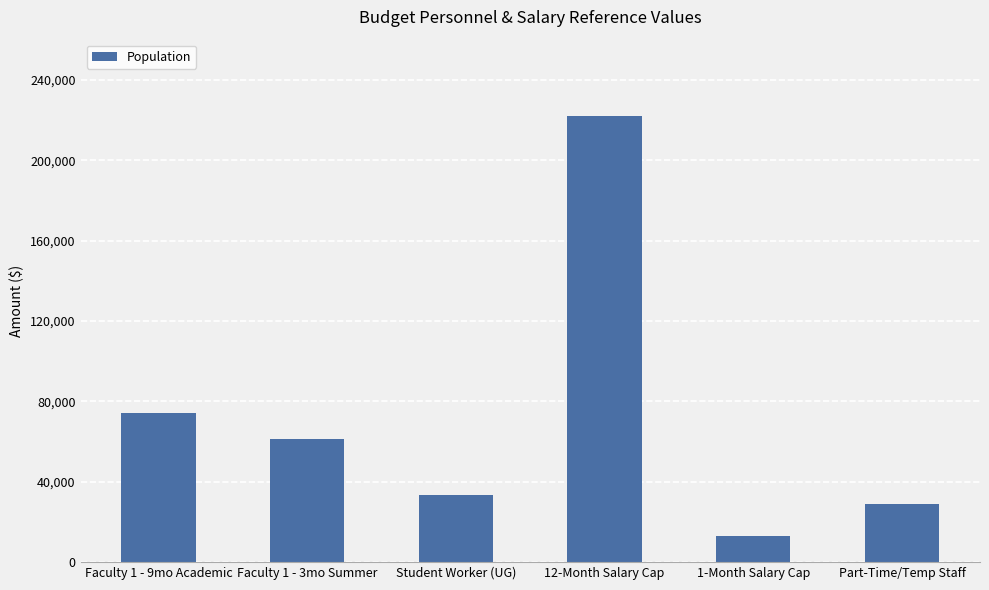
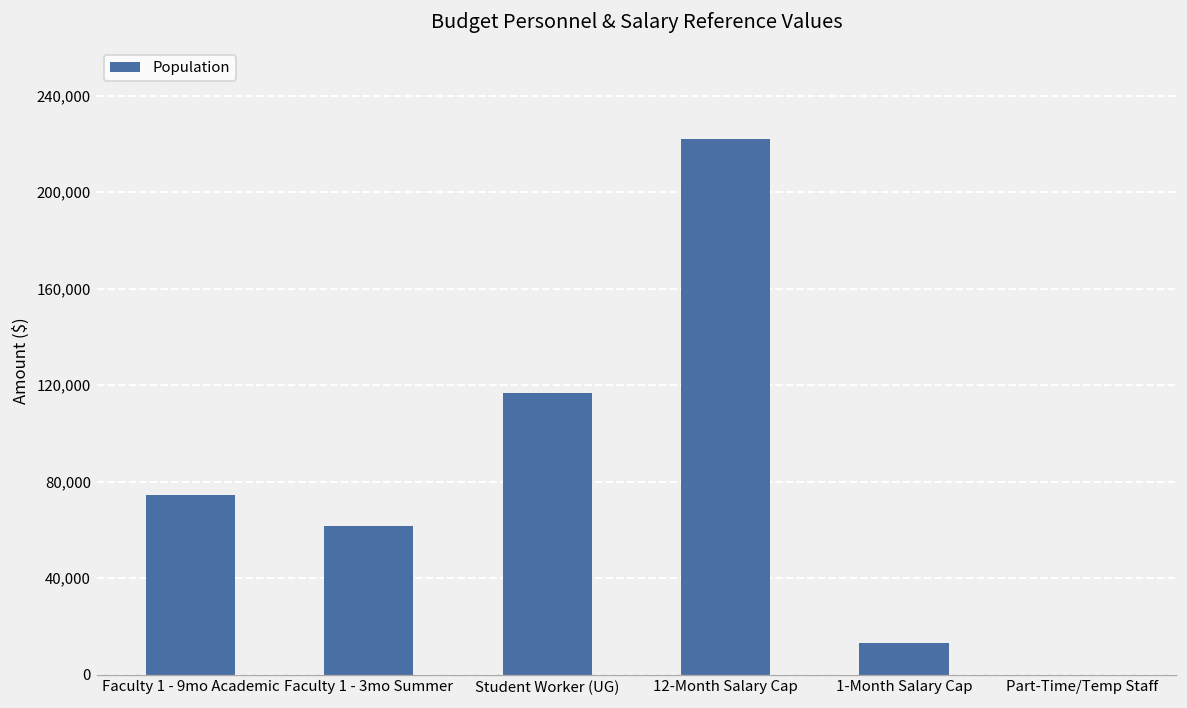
  {
    "Faculty 1 - 9mo Academic": "74,000",
    "Faculty 1 - 3mo Summer": "61,000",
-   "Student Worker (UG)": "33,000",
+   "Student Worker (UG)": "117,000",
    "12-Month Salary Cap": "222,000",
    "1-Month Salary Cap": "13,000",
-   "Part-Time/Temp Staff": "29,000"
+   "Part-Time/Temp Staff": "0"
  }
